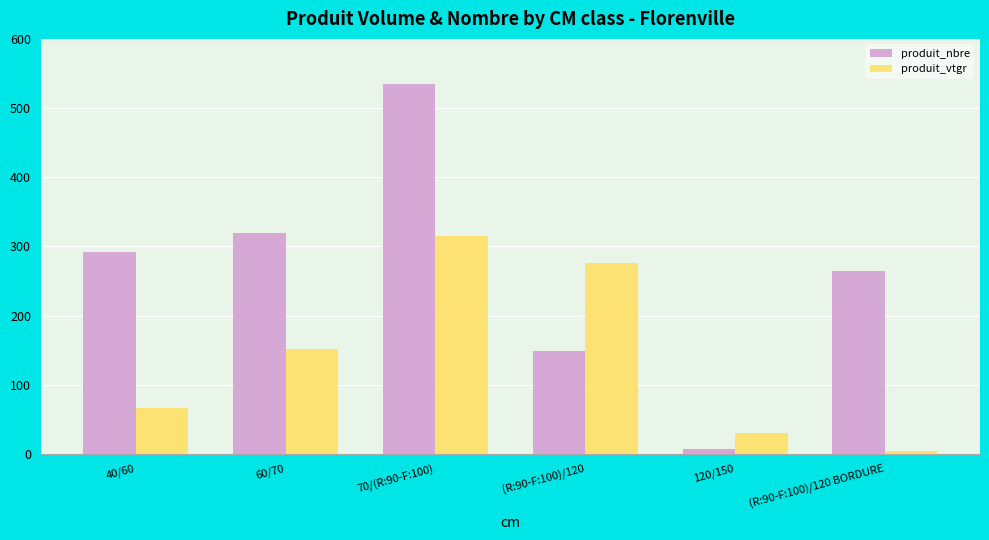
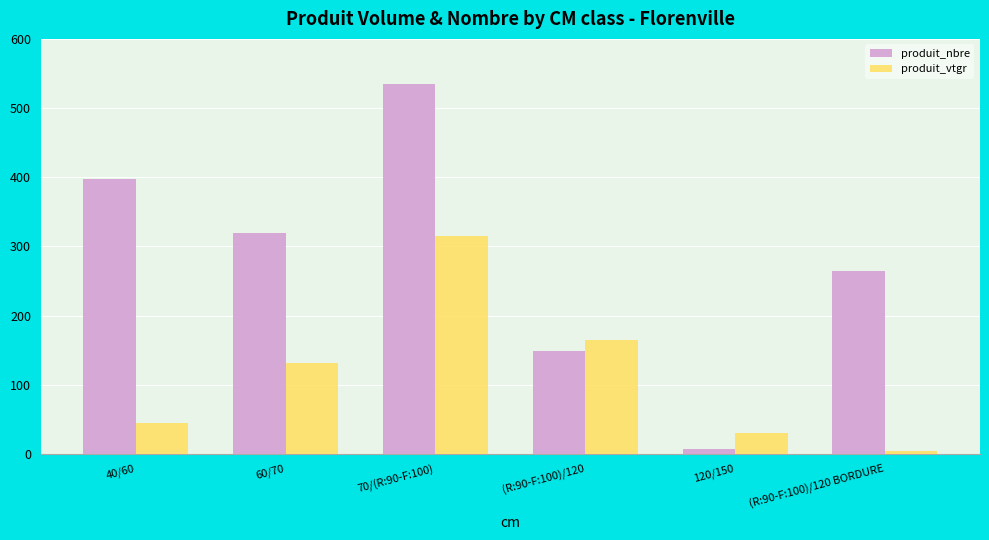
  {
    "produit_nbre": {
-     "40/60": 290,
+     "40/60": 400,
      "60/70": 320,
      "70/(R:90-F:100)": 540,
      "(R:90-F:100)/120": 150,
      "120/150": 10,
      "(R:90-F:100)/120 BORDURE": 270
    },
    "produit_vtgr": {
-     "40/60": 70,
-     "60/70": 150,
+     "40/60": 40,
+     "60/70": 130,
      "70/(R:90-F:100)": 310,
-     "(R:90-F:100)/120": 280,
+     "(R:90-F:100)/120": 160,
      "120/150": 30,
      "(R:90-F:100)/120 BORDURE": 0
    }
  }
